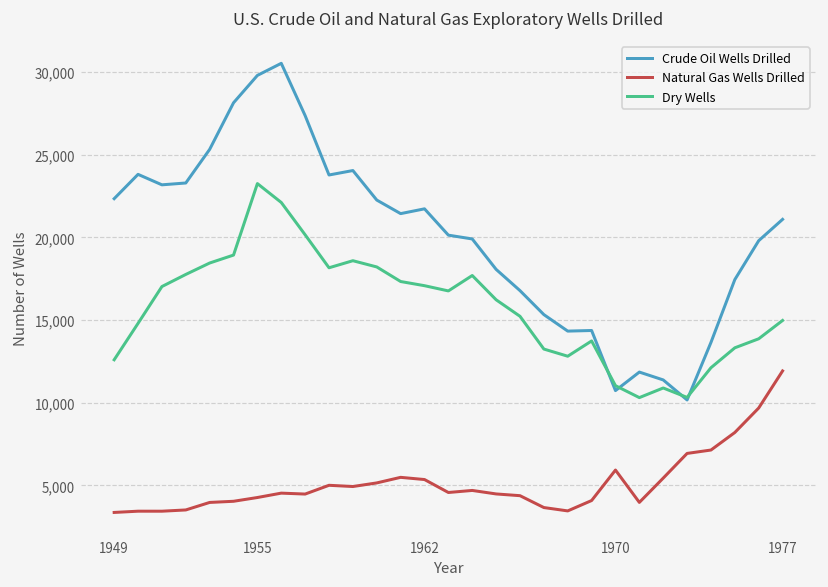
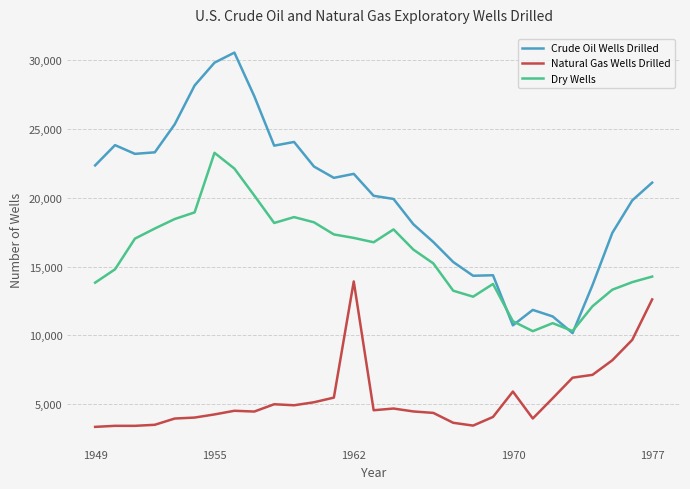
  {
    "Crude Oil Wells Drilled": {
      "1949": "22,300",
      "1955": "29,800",
      "1962": "21,700",
      "1970": "10,700",
      "1977": "21,100"
    },
    "Natural Gas Wells Drilled": {
      "1949": "3,400",
      "1955": "4,300",
-     "1962": "5,400",
+     "1962": "13,900",
      "1970": "5,900",
-     "1977": "11,900"
+     "1977": "12,600"
    },
    "Dry Wells": {
-     "1949": "12,600",
+     "1949": "13,800",
      "1955": "23,300",
      "1962": "17,100",
      "1970": "11,000",
-     "1977": "15,000"
+     "1977": "14,300"
    }
  }
